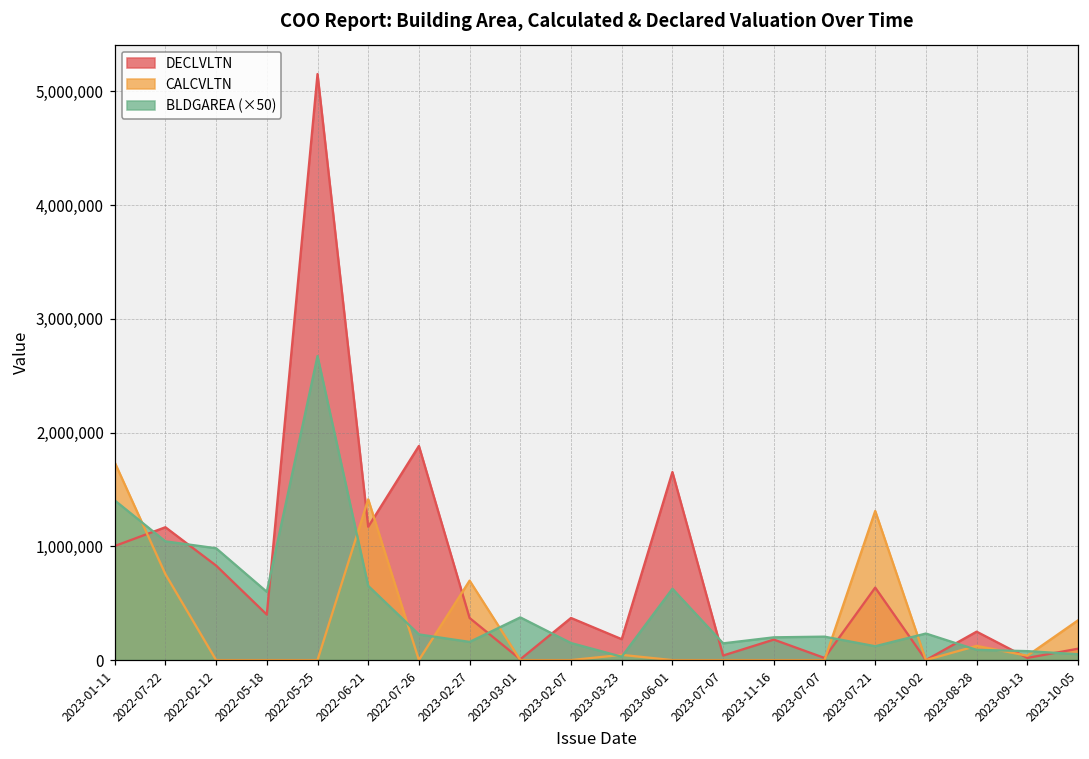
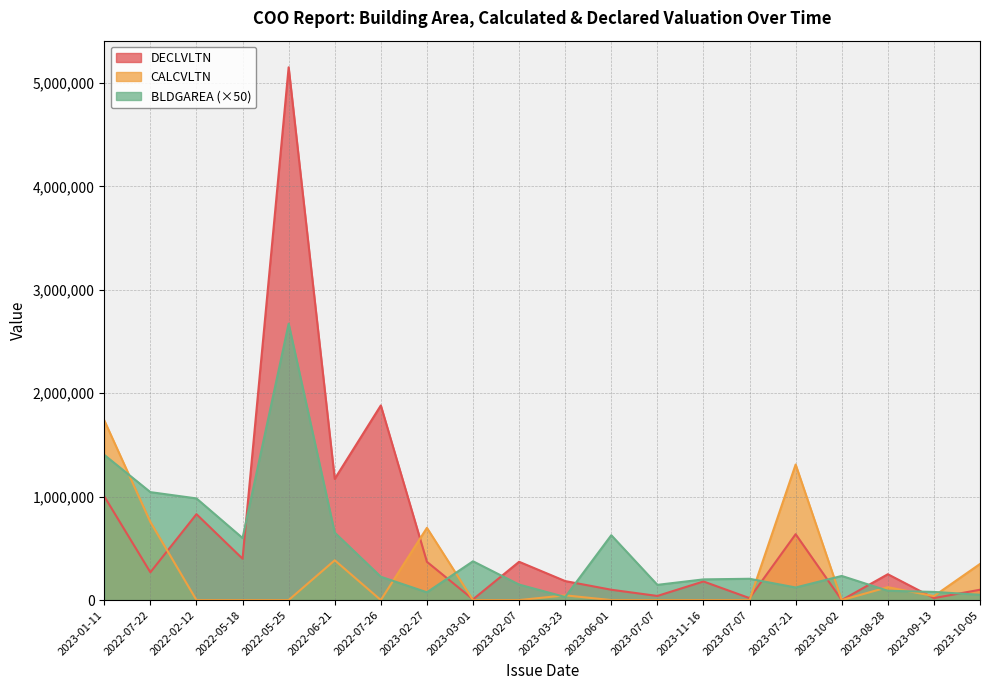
  {
    "DECLVLTN": {
      "2023-01-11": "1,000,000",
-     "2022-07-22": "1,170,000",
+     "2022-07-22": "270,000",
      "2022-02-12": "830,000",
      "2022-05-18": "400,000",
      "2022-05-25": "5,150,000",
      "2022-06-21": "1,170,000",
      "2022-07-26": "1,880,000",
      "2023-02-27": "370,000",
      "2023-02-07": "370,000",
      "2023-03-23": "180,000",
-     "2023-06-01": "1,650,000",
+     "2023-06-01": "100,000",
      "2023-07-21": "640,000",
      "2023-08-28": "250,000",
      "2023-10-05": "100,000"
    },
    "CALCVLTN": {
      "2023-01-11": "1,740,000",
      "2022-07-22": "760,000",
      "2022-02-12": "0",
      "2022-05-18": "0",
      "2022-05-25": "0",
-     "2022-06-21": "1,410,000",
+     "2022-06-21": "380,000",
      "2022-07-26": "0",
      "2023-02-27": "700,000",
      "2023-02-07": "0",
      "2023-06-01": "0",
      "2023-11-16": "0",
      "2023-07-21": "1,310,000",
      "2023-08-28": "120,000",
      "2023-10-05": "350,000"
    },
    "BLDGAREA (×50)": {
      "2023-01-11": "1,400,000",
      "2022-07-22": "1,040,000",
      "2022-02-12": "980,000",
      "2022-05-18": "600,000",
      "2022-05-25": "2,670,000",
      "2022-06-21": "650,000",
      "2022-07-26": "230,000",
-     "2023-02-27": "160,000",
+     "2023-02-27": "80,000",
      "2023-03-01": "380,000",
      "2023-02-07": "150,000",
      "2023-06-01": "630,000",
      "2023-07-21": "120,000",
      "2023-10-02": "230,000",
      "2023-08-28": "90,000",
      "2023-09-13": "80,000",
      "2023-10-05": "50,000"
    }
  }
